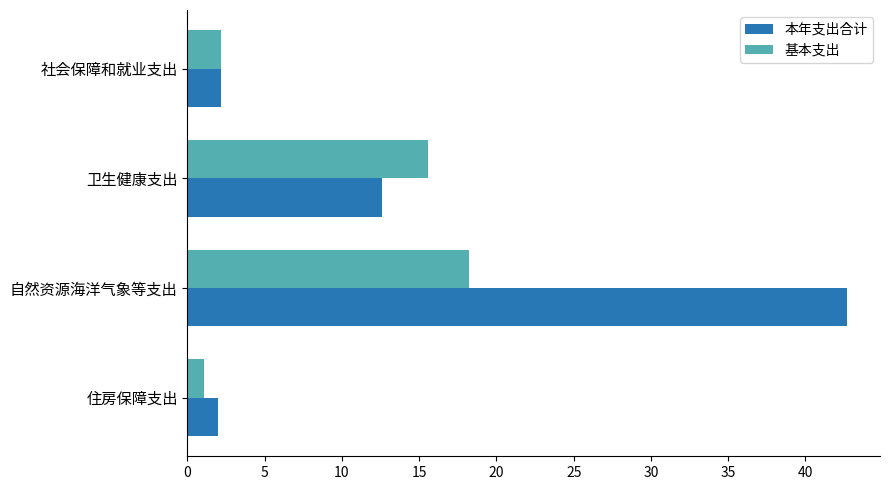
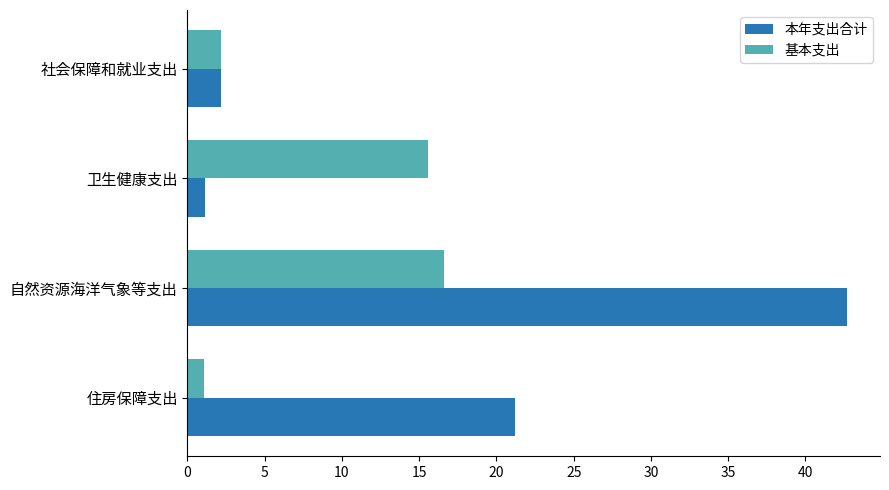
  {
    "本年支出合计": {
      "社会保障和就业支出": 2.2,
-     "卫生健康支出": 12.6,
+     "卫生健康支出": 1.2,
      "自然资源海洋气象等支出": 42.7,
-     "住房保障支出": 2.0
+     "住房保障支出": 21.2
    },
    "基本支出": {
      "社会保障和就业支出": 2.2,
      "卫生健康支出": 15.6,
-     "自然资源海洋气象等支出": 18.3,
+     "自然资源海洋气象等支出": 16.6,
      "住房保障支出": 1.1
    }
  }
